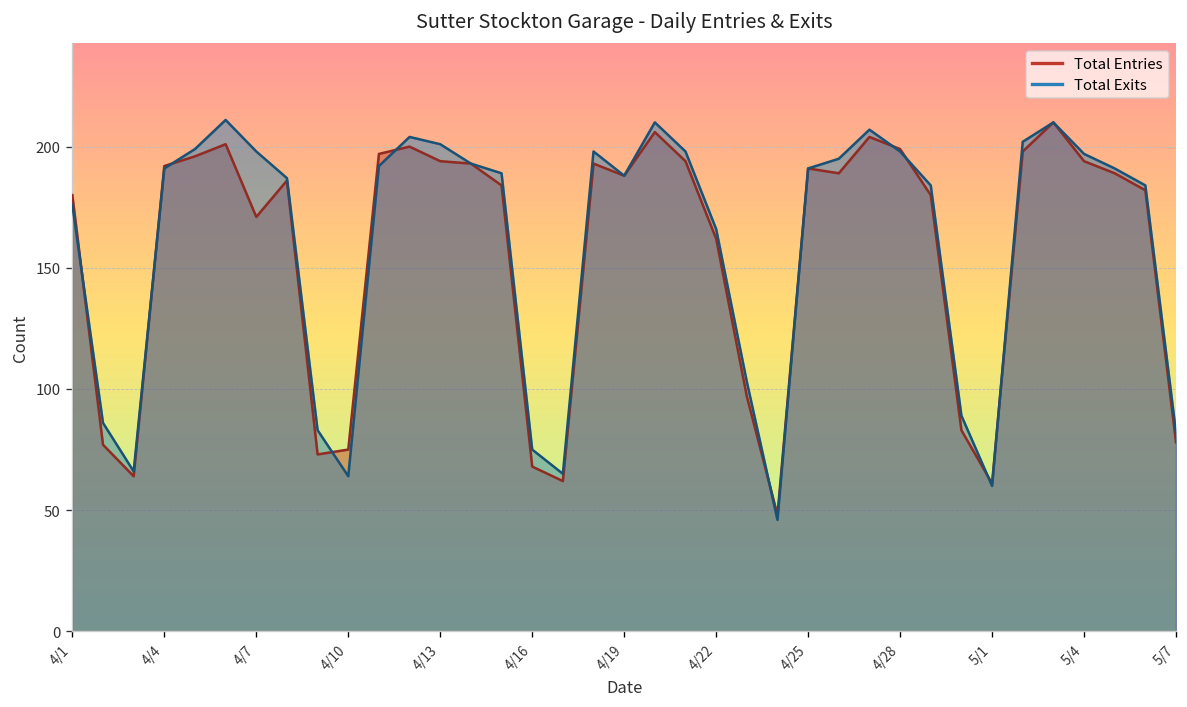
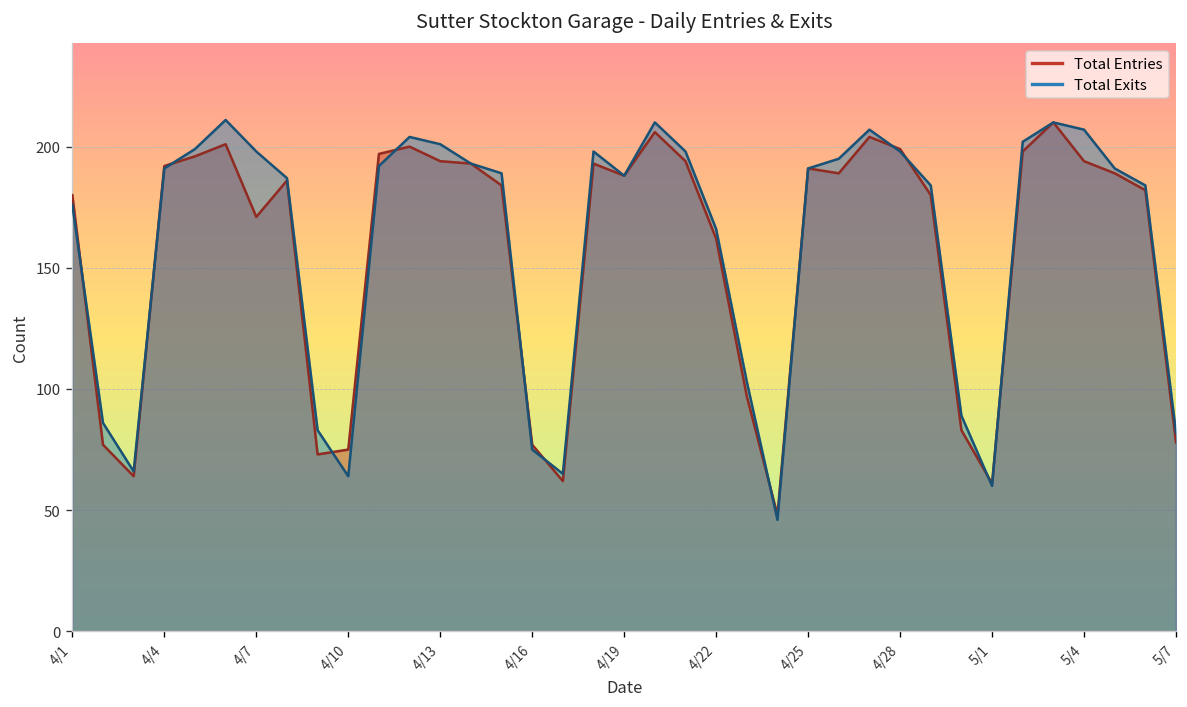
  {
    "Total Entries": {
      "4/1": 180,
      "4/7": 171,
      "4/10": 75,
      "4/13": 194,
-     "4/16": 68,
+     "4/16": 77,
      "4/22": 162,
      "5/4": 194,
      "5/7": 78
    },
    "Total Exits": {
      "4/1": 176,
      "4/7": 198,
      "4/10": 64,
      "4/13": 201,
      "4/16": 75,
      "4/22": 166,
-     "5/4": 197,
+     "5/4": 207,
      "5/7": 82
    }
  }
